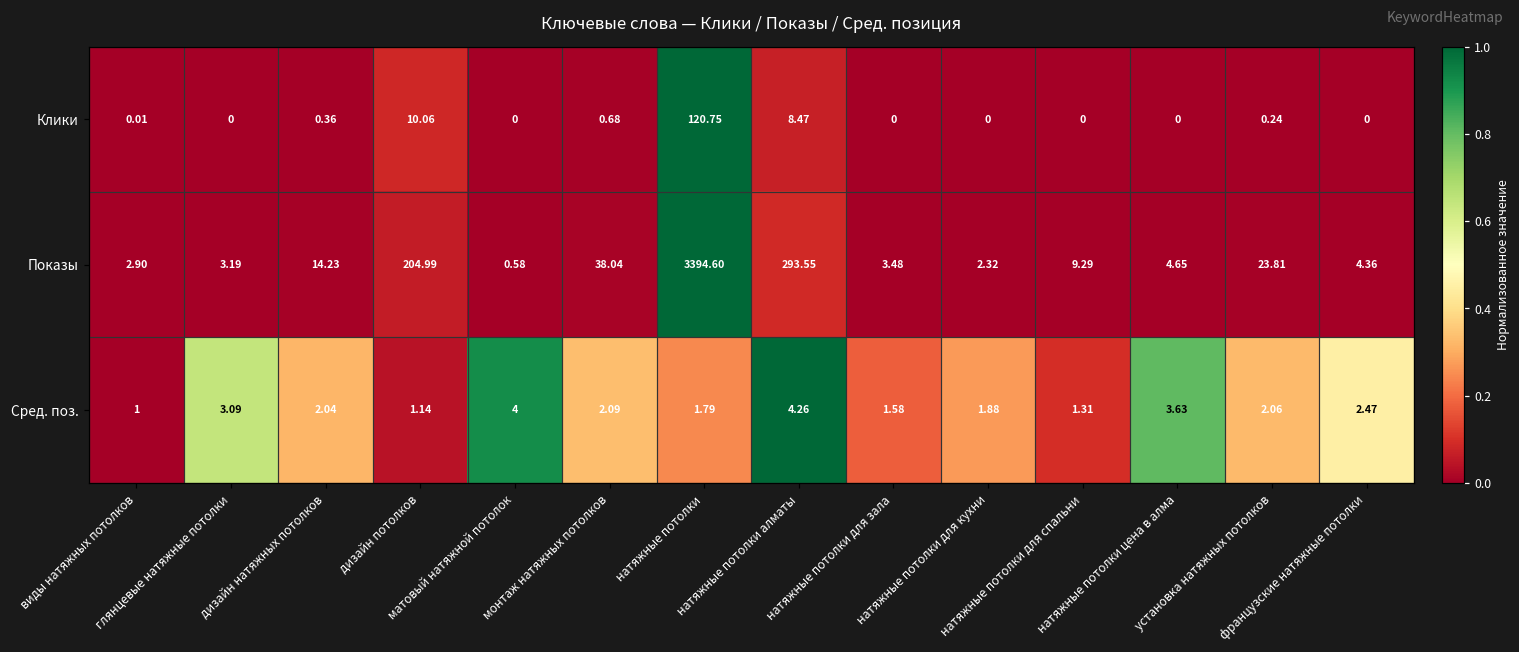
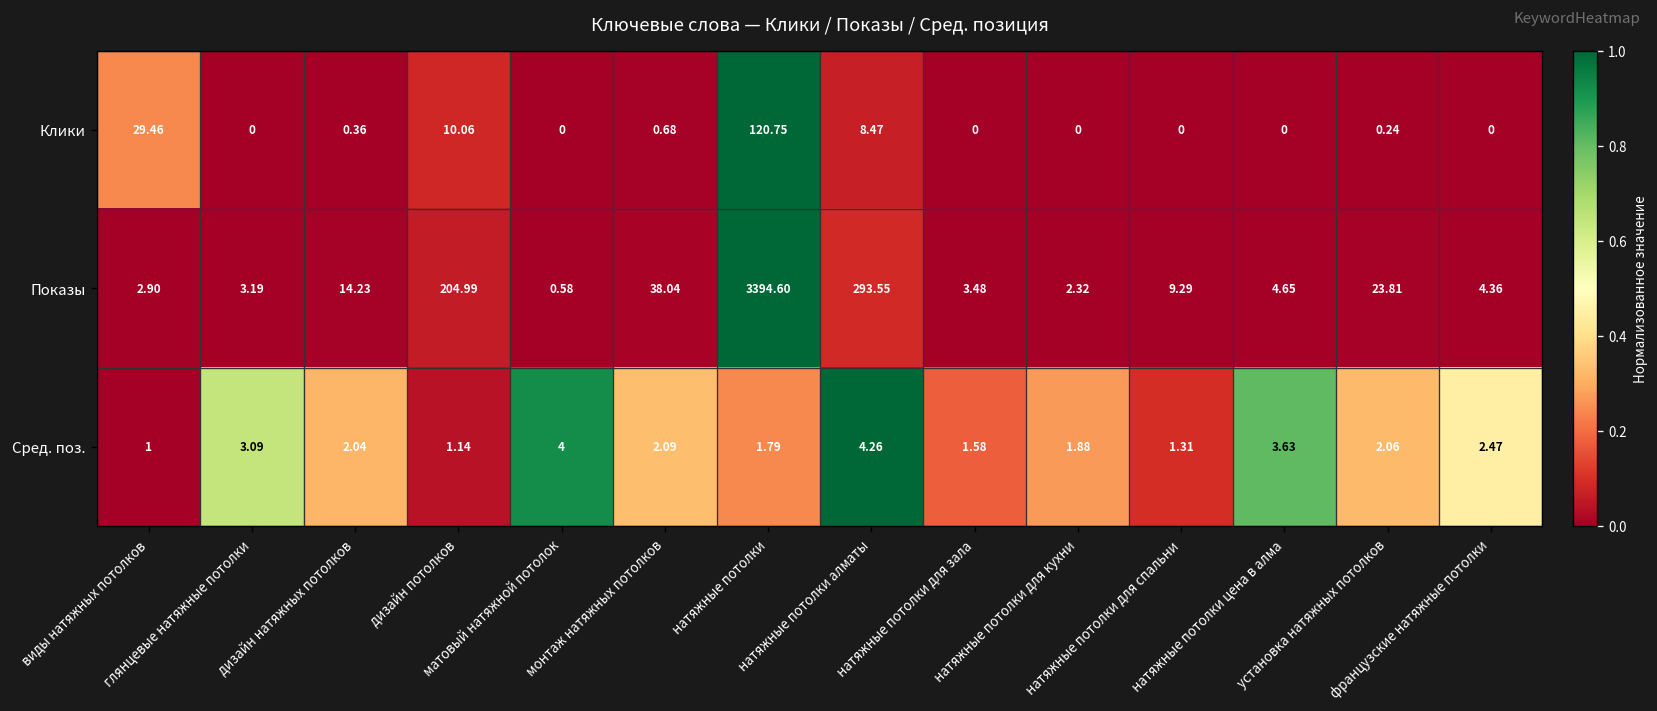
  {
    "Клики": {
-     "виды натяжных потолков": 0.01,
+     "виды натяжных потолков": 29.46,
      "глянцевые натяжные потолки": 0,
      "дизайн натяжных потолков": 0.36,
      "дизайн потолков": 10.06,
      "матовый натяжной потолок": 0,
      "монтаж натяжных потолков": 0.68,
      "натяжные потолки": 120.75,
      "натяжные потолки алматы": 8.47,
      "натяжные потолки для зала": 0,
      "натяжные потолки для кухни": 0,
      "натяжные потолки для спальни": 0,
      "натяжные потолки цена в алма": 0,
      "установка натяжных потолков": 0.24,
      "французские натяжные потолки": 0
    },
    "Показы": {
      "виды натяжных потолков": 2.90,
      "глянцевые натяжные потолки": 3.19,
      "дизайн натяжных потолков": 14.23,
      "дизайн потолков": 204.99,
      "матовый натяжной потолок": 0.58,
      "монтаж натяжных потолков": 38.04,
      "натяжные потолки": 3394.60,
      "натяжные потолки алматы": 293.55,
      "натяжные потолки для зала": 3.48,
      "натяжные потолки для кухни": 2.32,
      "натяжные потолки для спальни": 9.29,
      "натяжные потолки цена в алма": 4.65,
      "установка натяжных потолков": 23.81,
      "французские натяжные потолки": 4.36
    },
    "Сред. поз.": {
      "виды натяжных потолков": 1,
      "глянцевые натяжные потолки": 3.09,
      "дизайн натяжных потолков": 2.04,
      "дизайн потолков": 1.14,
      "матовый натяжной потолок": 4,
      "монтаж натяжных потолков": 2.09,
      "натяжные потолки": 1.79,
      "натяжные потолки алматы": 4.26,
      "натяжные потолки для зала": 1.58,
      "натяжные потолки для кухни": 1.88,
      "натяжные потолки для спальни": 1.31,
      "натяжные потолки цена в алма": 3.63,
      "установка натяжных потолков": 2.06,
      "французские натяжные потолки": 2.47
    }
  }
